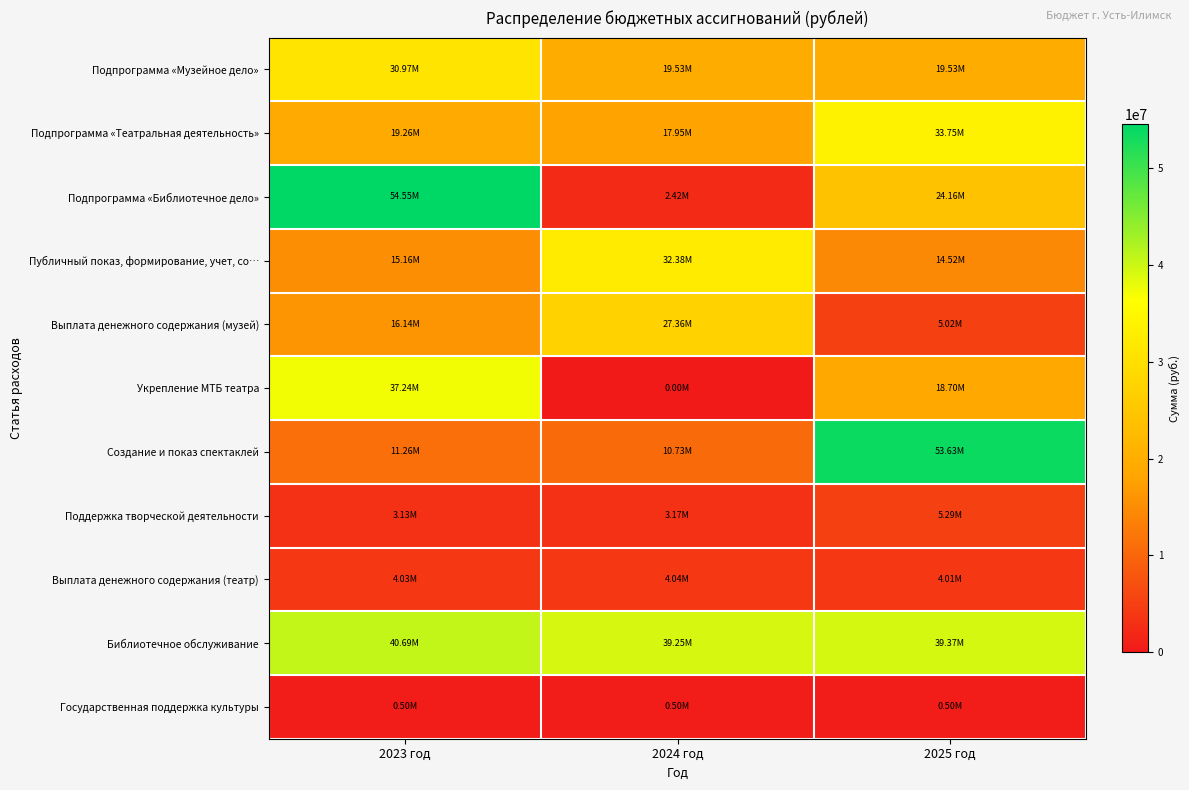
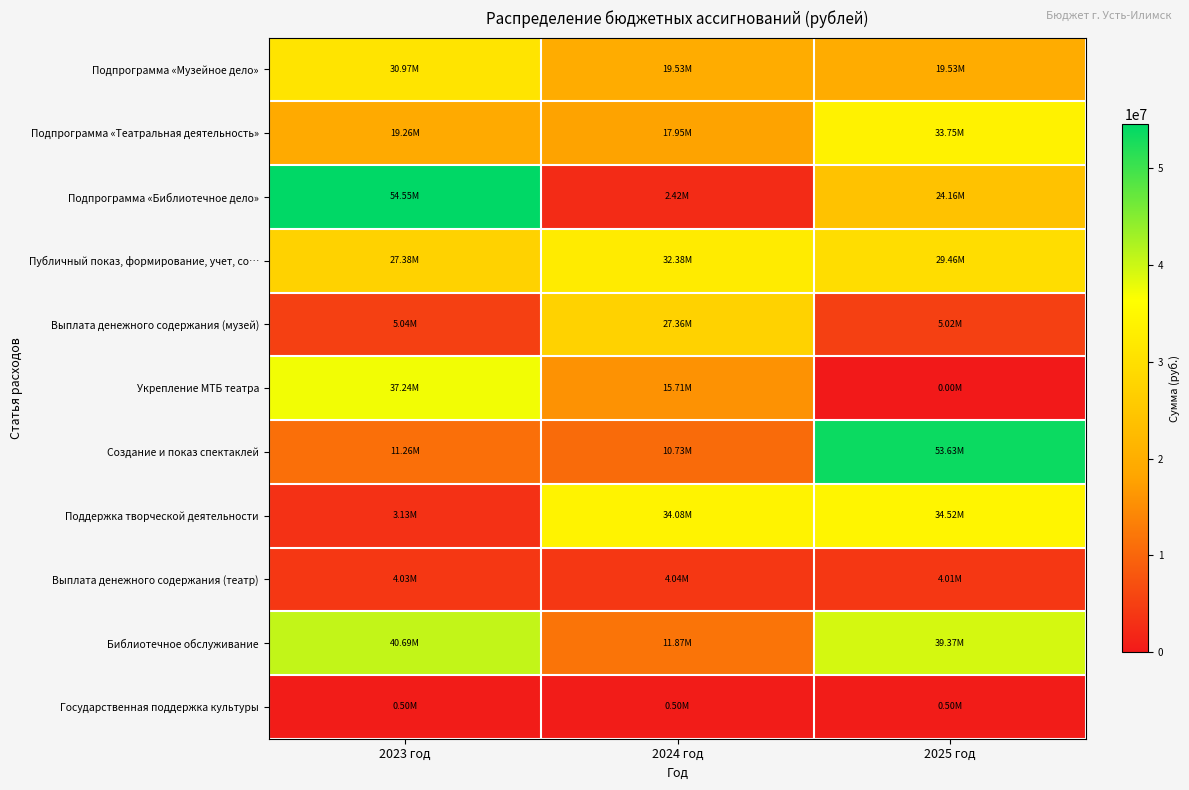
  {
    "Подпрограмма «Музейное дело»": {
      "2023 год": "30.97M",
      "2024 год": "19.53M",
      "2025 год": "19.53M"
    },
    "Подпрограмма «Театральная деятельность»": {
      "2023 год": "19.26M",
      "2024 год": "17.95M",
      "2025 год": "33.75M"
    },
    "Подпрограмма «Библиотечное дело»": {
      "2023 год": "54.55M",
      "2024 год": "2.42M",
      "2025 год": "24.16M"
    },
    "Публичный показ, формирование, учет, со…": {
-     "2023 год": "15.16M",
+     "2023 год": "27.38M",
      "2024 год": "32.38M",
-     "2025 год": "14.52M"
+     "2025 год": "29.46M"
    },
    "Выплата денежного содержания (музей)": {
-     "2023 год": "16.14M",
+     "2023 год": "5.04M",
      "2024 год": "27.36M",
      "2025 год": "5.02M"
    },
    "Укрепление МТБ театра": {
      "2023 год": "37.24M",
-     "2024 год": "0.00M",
-     "2025 год": "18.70M"
+     "2024 год": "15.71M",
+     "2025 год": "0.00M"
    },
    "Создание и показ спектаклей": {
      "2023 год": "11.26M",
      "2024 год": "10.73M",
      "2025 год": "53.63M"
    },
    "Поддержка творческой деятельности": {
      "2023 год": "3.13M",
-     "2024 год": "3.17M",
-     "2025 год": "5.29M"
+     "2024 год": "34.08M",
+     "2025 год": "34.52M"
    },
    "Выплата денежного содержания (театр)": {
      "2023 год": "4.03M",
      "2024 год": "4.04M",
      "2025 год": "4.01M"
    },
    "Библиотечное обслуживание": {
      "2023 год": "40.69M",
-     "2024 год": "39.25M",
+     "2024 год": "11.87M",
      "2025 год": "39.37M"
    },
    "Государственная поддержка культуры": {
      "2023 год": "0.50M",
      "2024 год": "0.50M",
      "2025 год": "0.50M"
    }
  }
